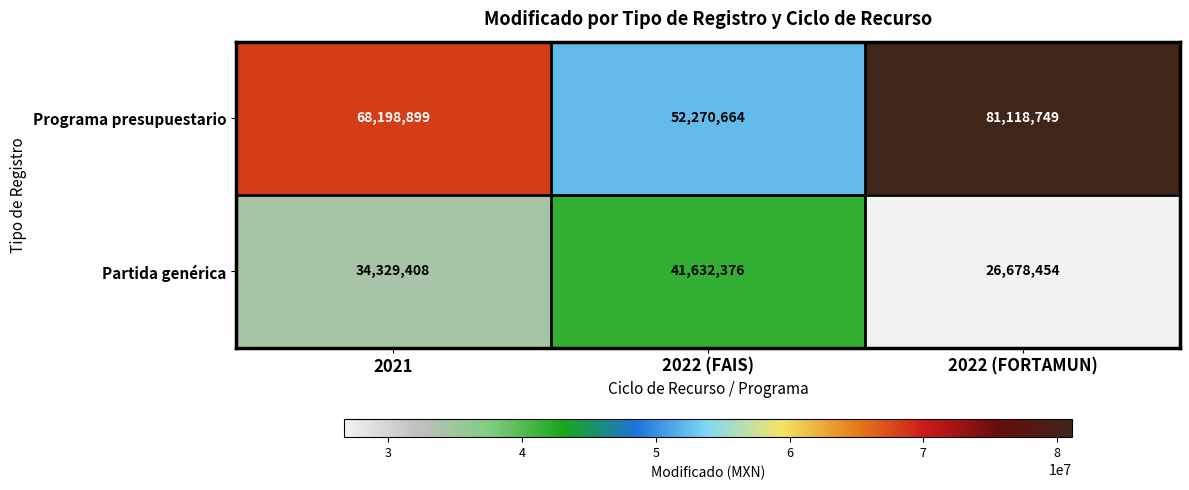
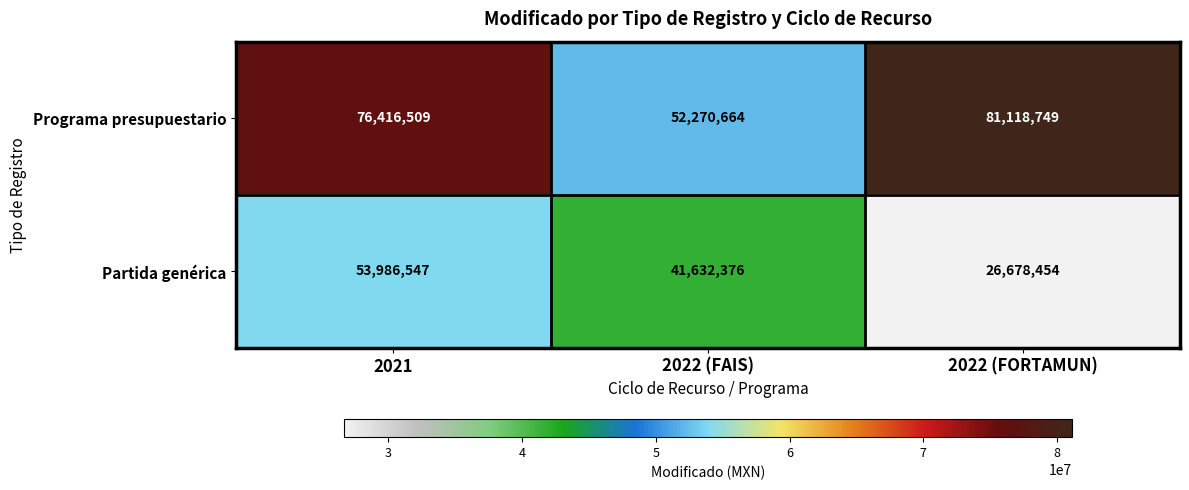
  {
    "Programa presupuestario": {
-     "2021": "68,198,899",
+     "2021": "76,416,509",
      "2022 (FAIS)": "52,270,664",
      "2022 (FORTAMUN)": "81,118,749"
    },
    "Partida genérica": {
-     "2021": "34,329,408",
+     "2021": "53,986,547",
      "2022 (FAIS)": "41,632,376",
      "2022 (FORTAMUN)": "26,678,454"
    }
  }
